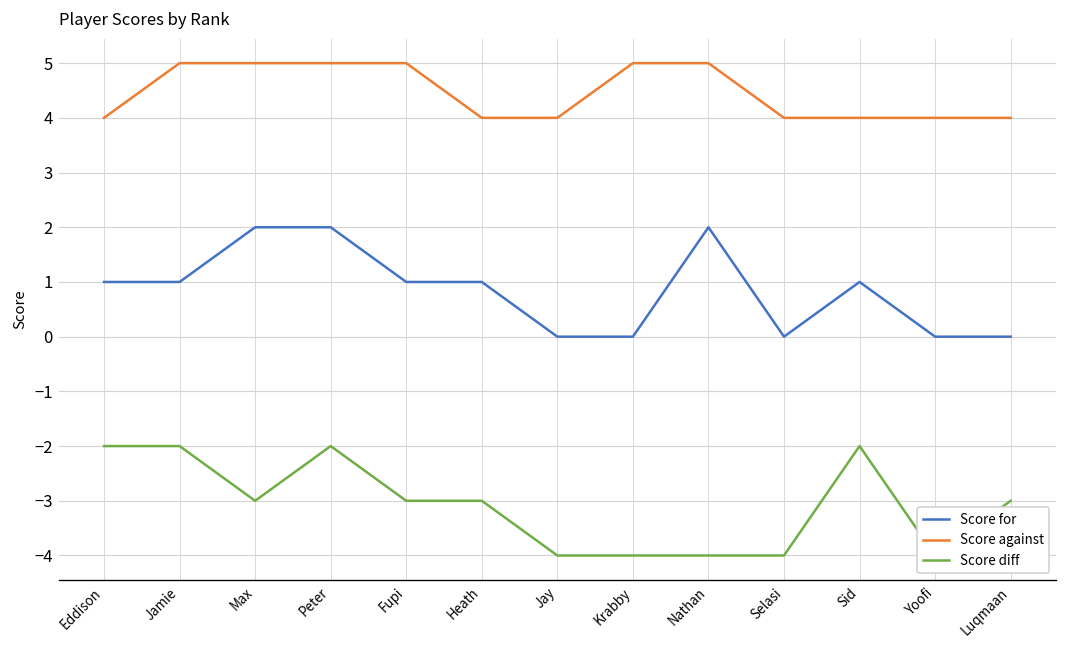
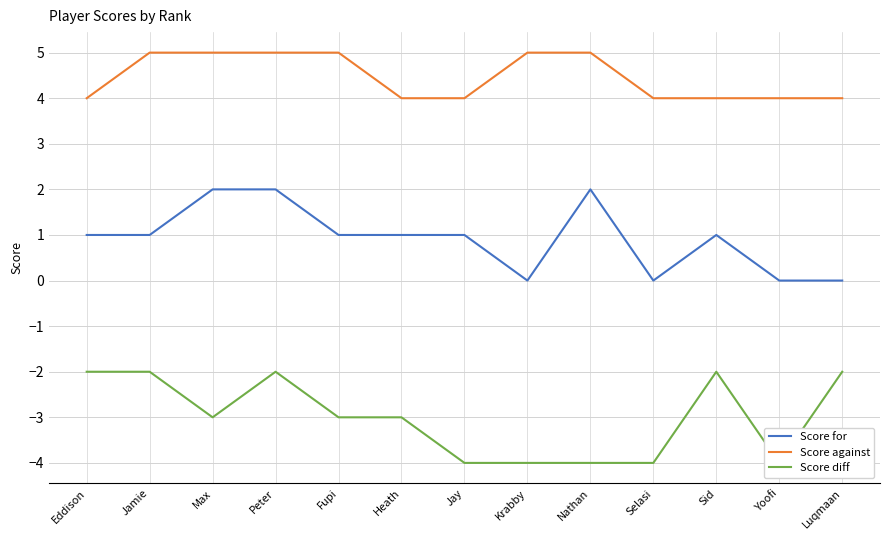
  {
    "Score for": {
      "Eddison": 1,
      "Jamie": 1,
      "Max": 2,
      "Peter": 2,
      "Fupi": 1,
      "Heath": 1,
-     "Jay": 0,
+     "Jay": 1,
      "Krabby": 0,
      "Nathan": 2,
      "Selasi": 0,
      "Sid": 1,
      "Yoofi": 0,
      "Luqmaan": 0
    },
    "Score against": {
      "Eddison": 4,
      "Jamie": 5,
      "Max": 5,
      "Peter": 5,
      "Fupi": 5,
      "Heath": 4,
      "Jay": 4,
      "Krabby": 5,
      "Nathan": 5,
      "Selasi": 4,
      "Sid": 4,
      "Yoofi": 4,
      "Luqmaan": 4
    },
    "Score diff": {
      "Eddison": -2,
      "Jamie": -2,
      "Max": -3,
      "Peter": -2,
      "Fupi": -3,
      "Heath": -3,
      "Jay": -4,
      "Krabby": -4,
      "Nathan": -4,
      "Selasi": -4,
      "Sid": -2,
-     "Luqmaan": -3
+     "Luqmaan": -2
    }
  }
